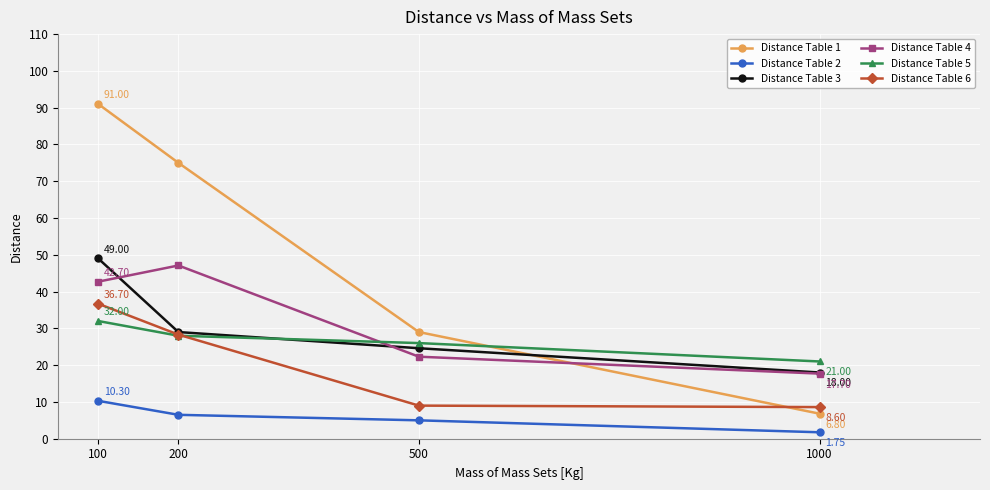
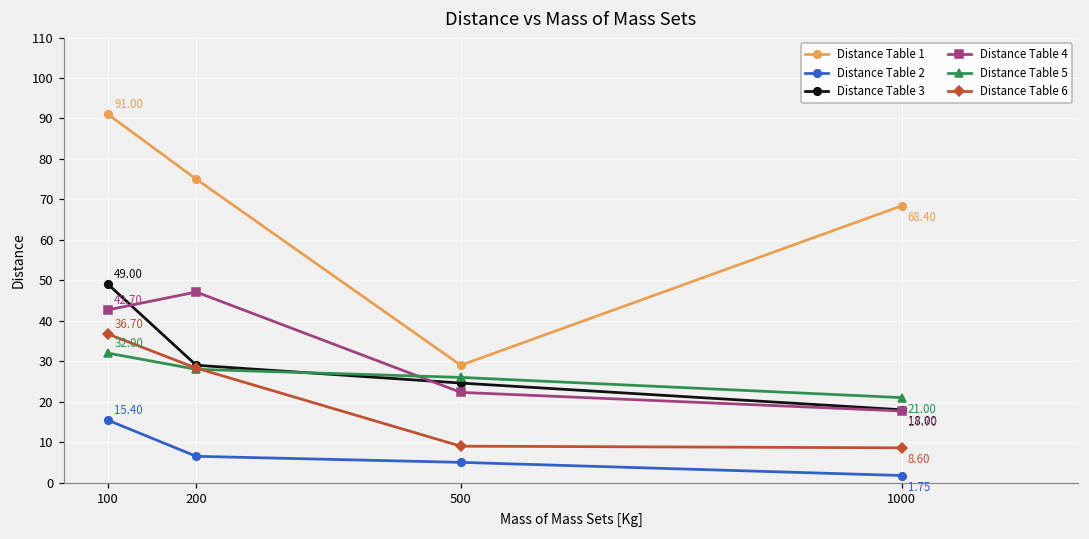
  {
    "Distance Table 1": {
      "100": 91.00,
-     "1000": 6.80
+     "1000": 68.40
    },
    "Distance Table 2": {
-     "100": 10.30,
+     "100": 15.40,
      "1000": 1.75
    },
    "Distance Table 3": {
      "100": 49.00
    },
    "Distance Table 4": {
      "100": 42.70
    },
    "Distance Table 5": {
      "100": 32.00,
      "1000": 21.00
    },
    "Distance Table 6": {
      "100": 36.70
    }
  }
